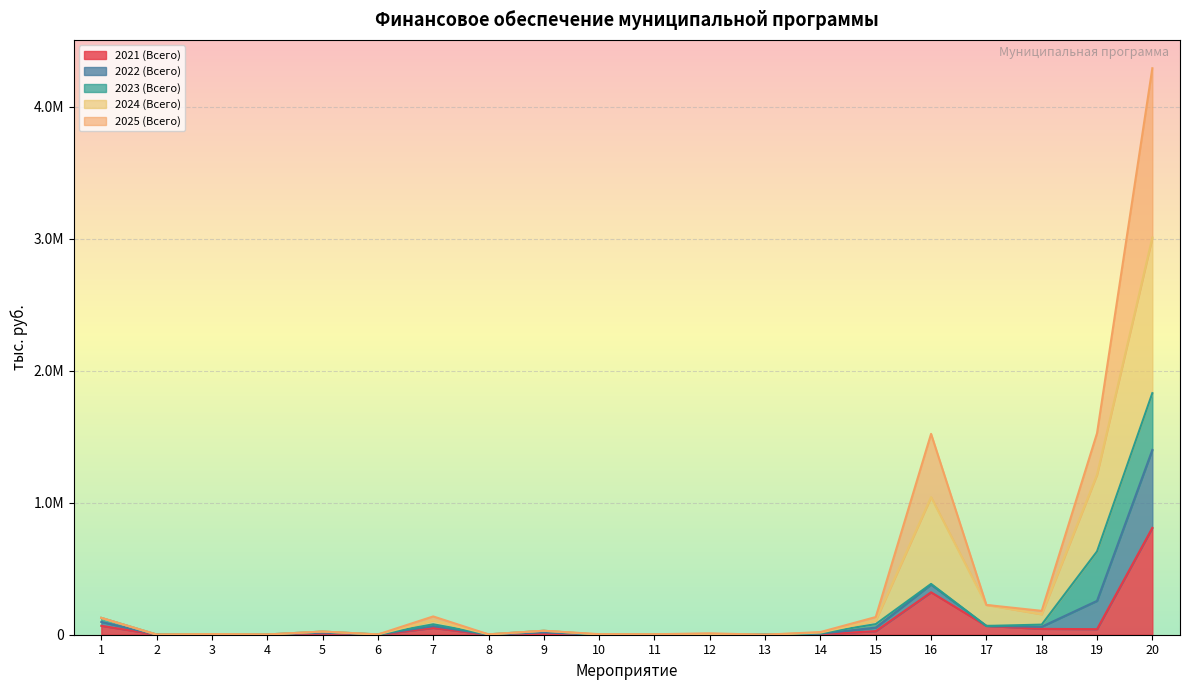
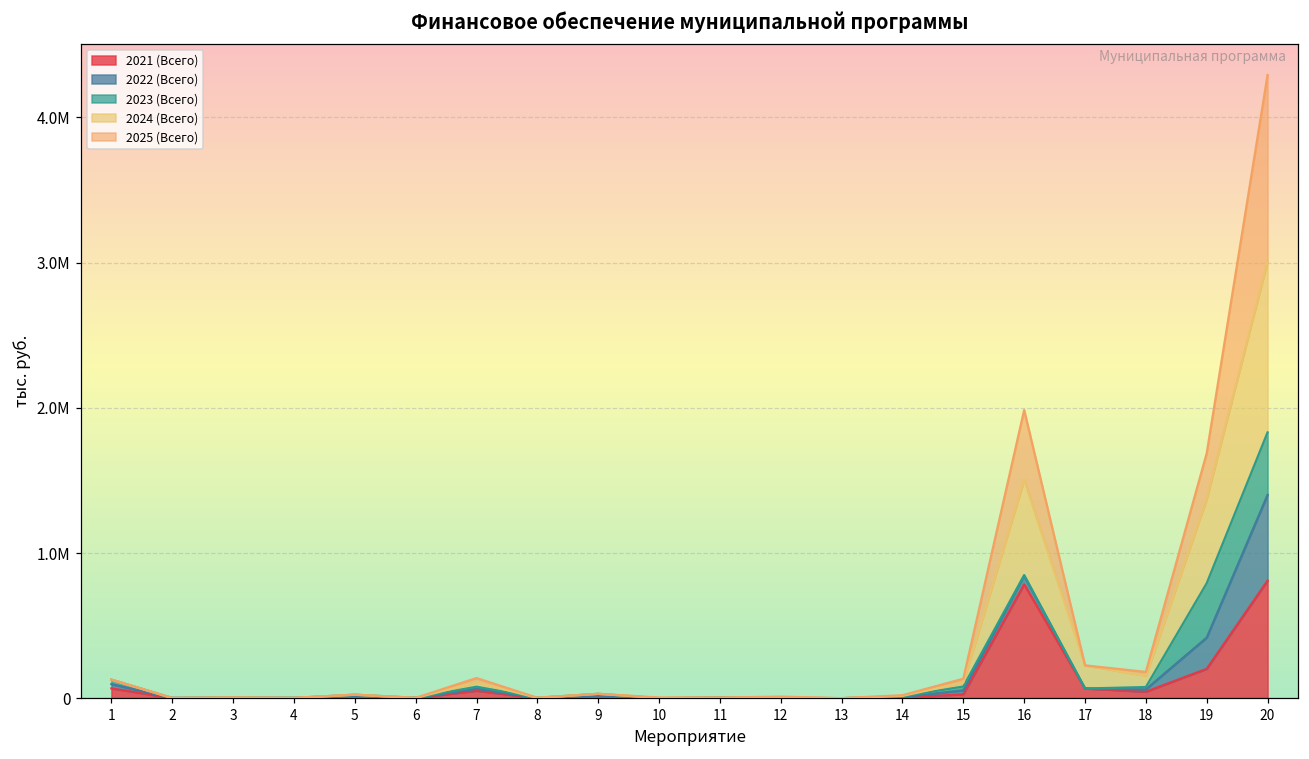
  {
    "2021 (Всего)": {
      "1": 70000,
      "15": 30000,
-     "16": 320000,
-     "19": 40000,
+     "16": 780000,
+     "19": 200000,
      "20": 810000
    }
  }
